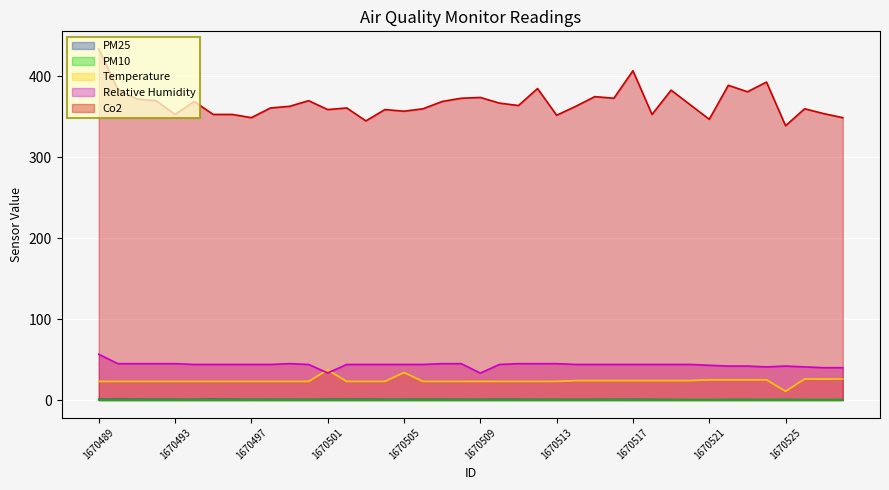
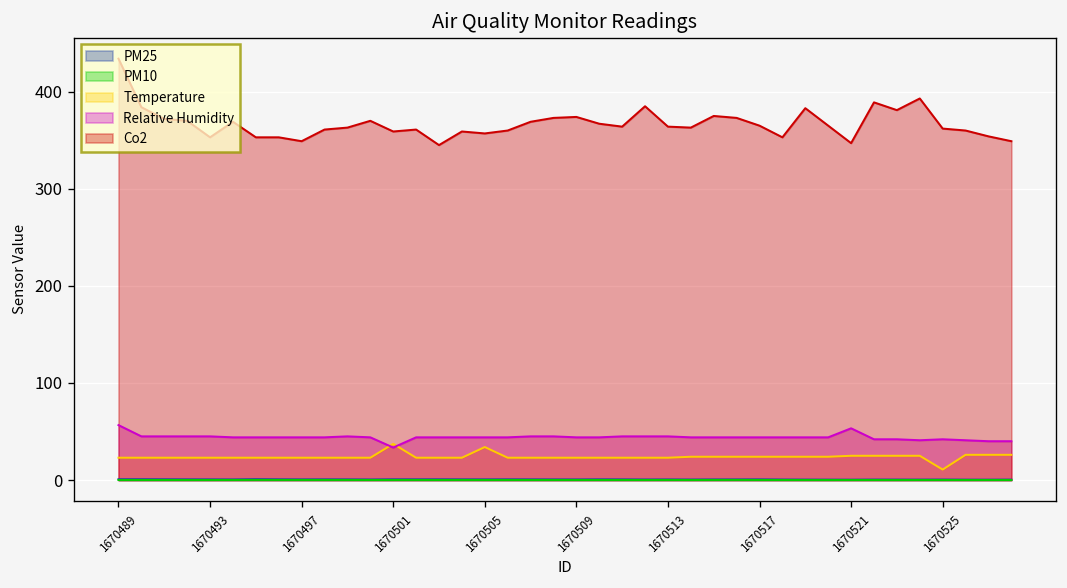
  {
    "Temperature": {
      "1670489": 20,
      "1670493": 20,
      "1670497": 20,
      "1670501": 40,
      "1670505": 30,
      "1670509": 20,
      "1670513": 20,
      "1670517": 20,
      "1670521": 30,
      "1670525": 10
    },
    "Relative Humidity": {
      "1670489": 60,
      "1670493": 50,
      "1670497": 40,
      "1670501": 30,
      "1670505": 40,
-     "1670509": 30,
+     "1670509": 40,
      "1670513": 50,
      "1670517": 40,
-     "1670521": 40,
+     "1670521": 50,
      "1670525": 40
    },
    "Co2": {
      "1670497": 350,
      "1670501": 360,
      "1670505": 360,
      "1670509": 370,
-     "1670513": 350,
-     "1670517": 410,
+     "1670513": 360,
+     "1670517": 370,
      "1670521": 350,
-     "1670525": 340
+     "1670525": 360
    }
  }
